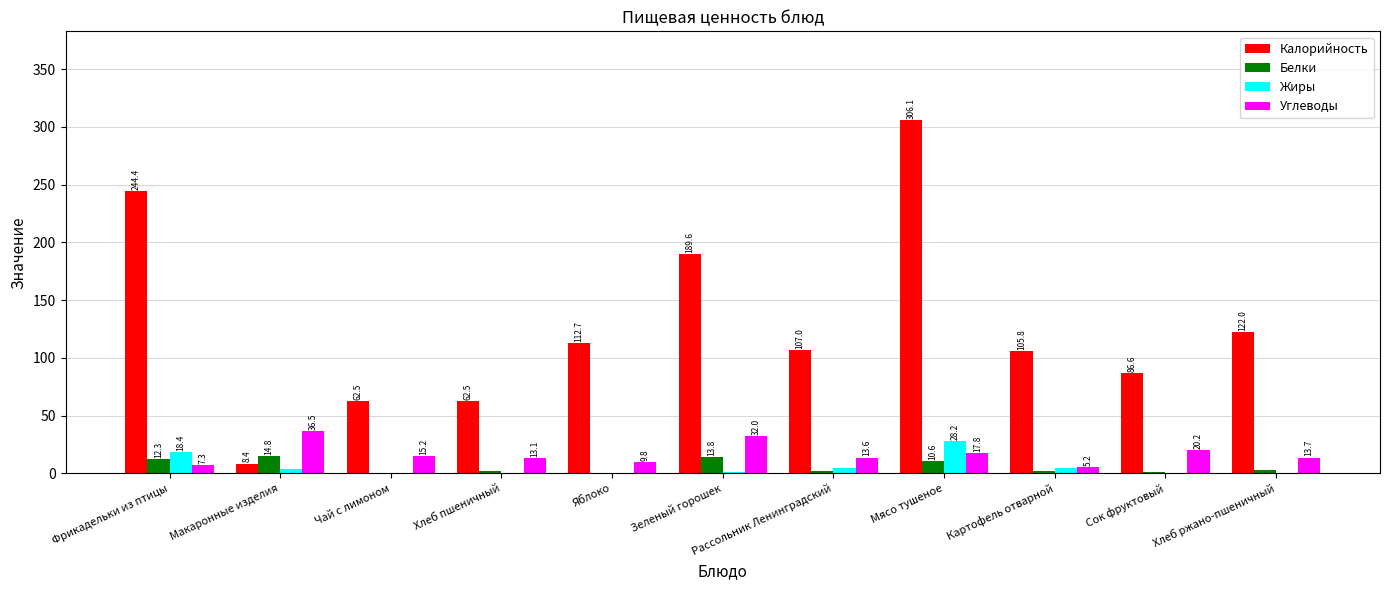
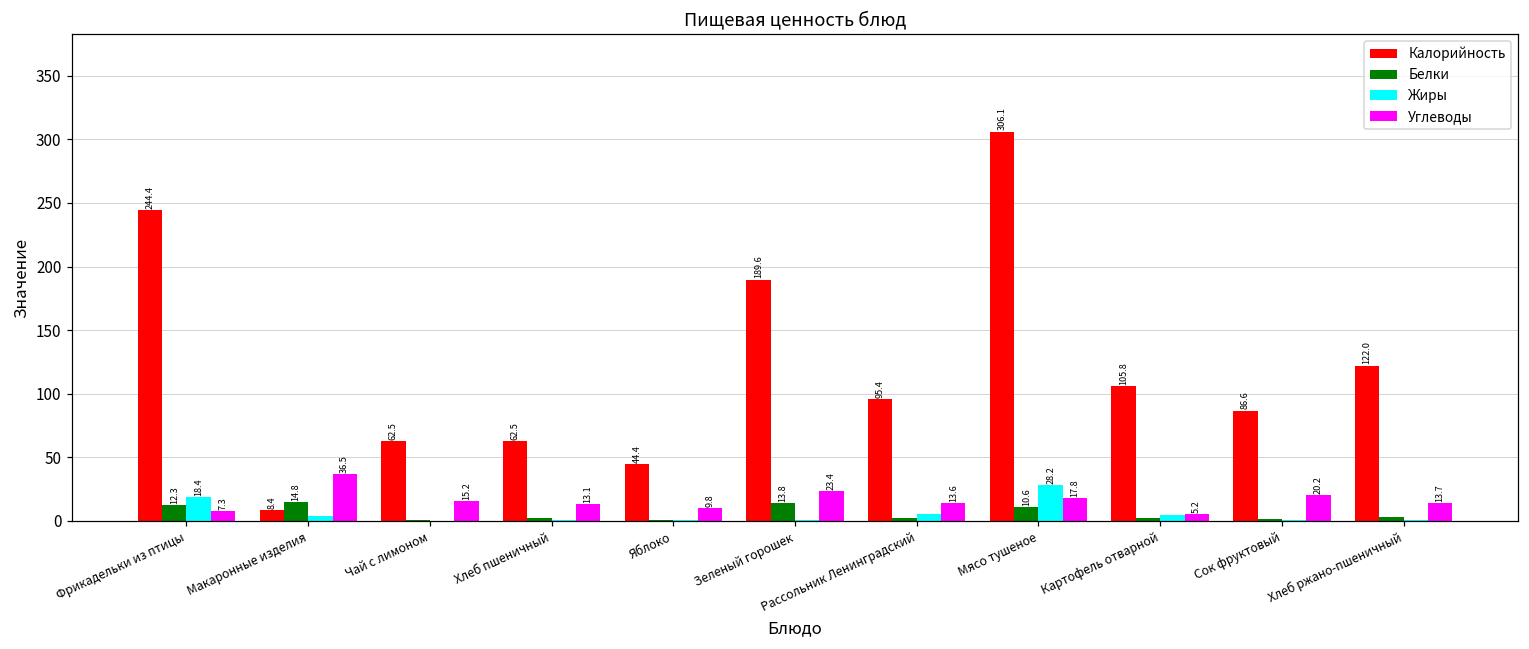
  {
    "Калорийность": {
      "Фрикадельки из птицы": 244.4,
      "Макаронные изделия": 8.4,
      "Чай с лимоном": 62.5,
      "Хлеб пшеничный": 62.5,
-     "Яблоко": 112.7,
+     "Яблоко": 44.4,
      "Зеленый горошек": 189.6,
-     "Рассольник Ленинградский": 107.0,
+     "Рассольник Ленинградский": 95.4,
      "Мясо тушеное": 306.1,
      "Картофель отварной": 105.8,
      "Сок фруктовый": 86.6,
      "Хлеб ржано-пшеничный": 122.0
    },
    "Белки": {
      "Фрикадельки из птицы": 12.3,
      "Макаронные изделия": 14.8,
      "Зеленый горошек": 13.8,
      "Мясо тушеное": 10.6
    },
    "Жиры": {
      "Фрикадельки из птицы": 18.4,
      "Мясо тушеное": 28.2
    },
    "Углеводы": {
      "Фрикадельки из птицы": 7.3,
      "Макаронные изделия": 36.5,
      "Чай с лимоном": 15.2,
      "Хлеб пшеничный": 13.1,
      "Яблоко": 9.8,
-     "Зеленый горошек": 32.0,
+     "Зеленый горошек": 23.4,
      "Рассольник Ленинградский": 13.6,
      "Мясо тушеное": 17.8,
      "Картофель отварной": 5.2,
      "Сок фруктовый": 20.2,
      "Хлеб ржано-пшеничный": 13.7
    }
  }
